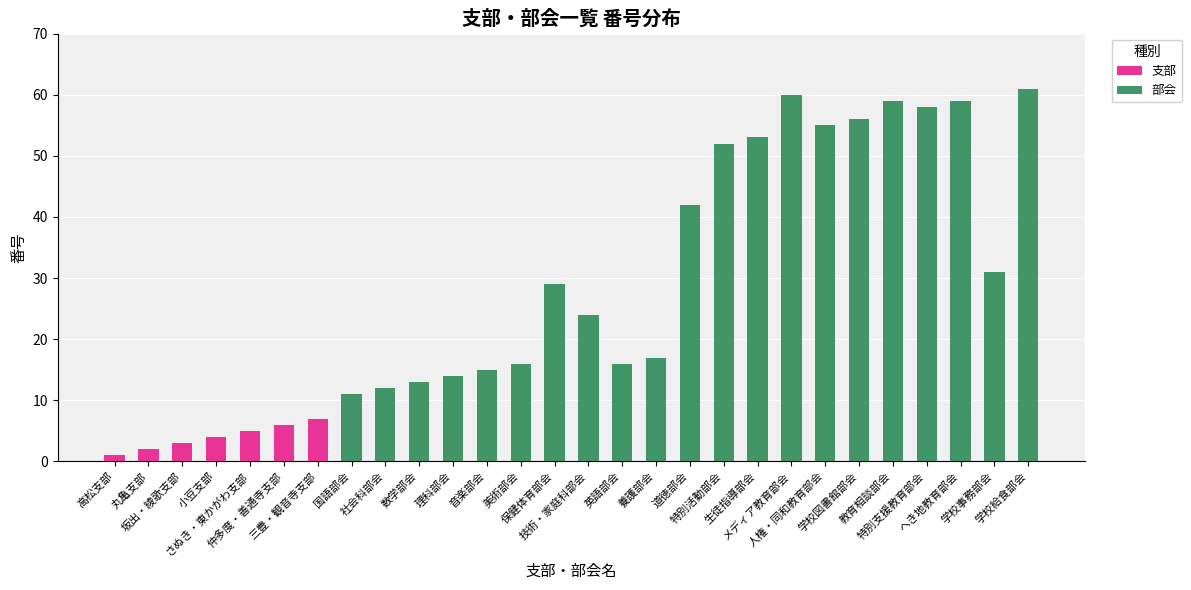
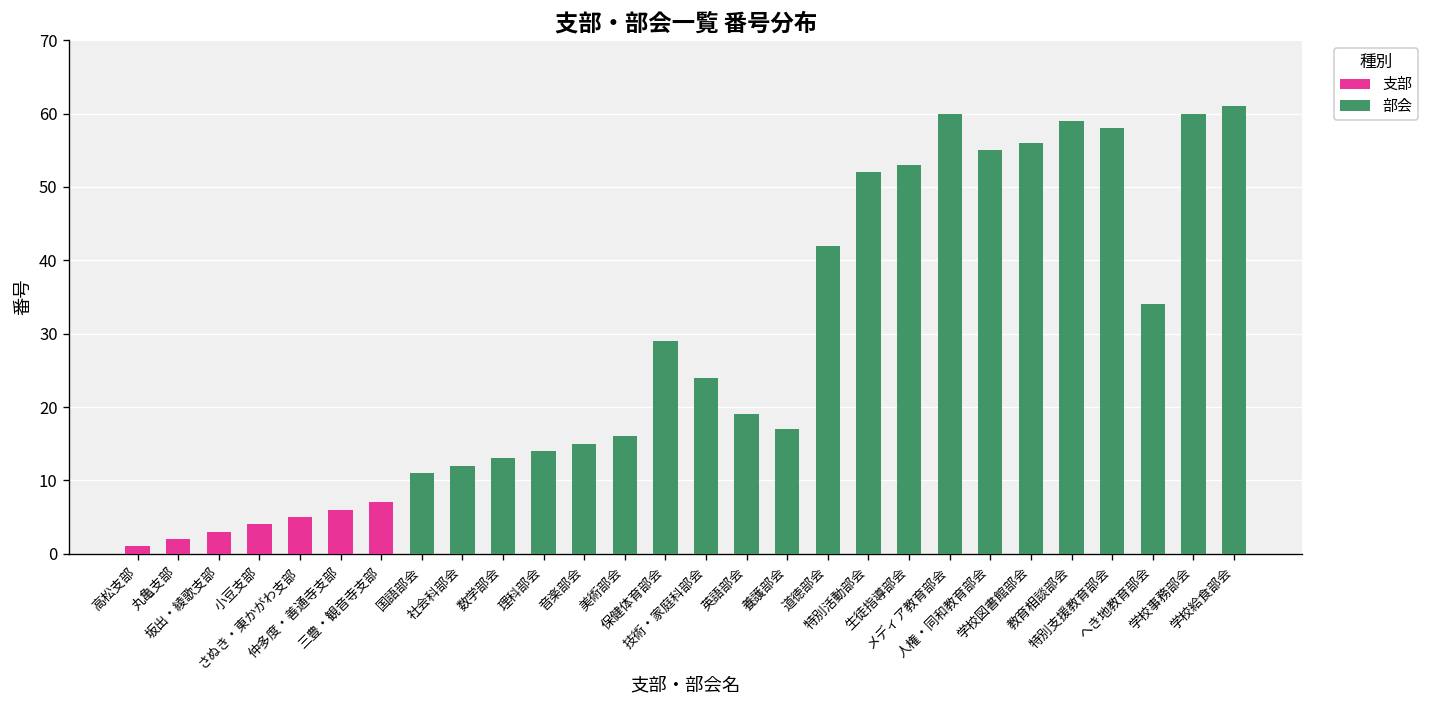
  {
    "支部": {
      "高松支部": 1,
      "丸亀支部": 2,
      "坂出・綾歌支部": 3,
      "小豆支部": 4,
      "さぬき・東かがわ支部": 5,
      "仲多度・善通寺支部": 6,
      "三豊・観音寺支部": 7,
      "国語部会": 0,
      "社会科部会": 0,
      "数学部会": 0,
      "理科部会": 0,
      "音楽部会": 0,
      "美術部会": 0,
      "保健体育部会": 0,
      "技術・家庭科部会": 0,
      "英語部会": 0,
      "養護部会": 0,
      "道徳部会": 0,
      "特別活動部会": 0,
      "生徒指導部会": 0,
      "メディア教育部会": 0,
      "人権・同和教育部会": 0,
      "学校図書館部会": 0,
      "教育相談部会": 0,
      "特別支援教育部会": 0,
      "へき地教育部会": 0,
      "学校事務部会": 0,
      "学校給食部会": 0
    },
    "部会": {
      "高松支部": 0,
      "丸亀支部": 0,
      "坂出・綾歌支部": 0,
      "小豆支部": 0,
      "さぬき・東かがわ支部": 0,
      "仲多度・善通寺支部": 0,
      "三豊・観音寺支部": 0,
      "国語部会": 11,
      "社会科部会": 12,
      "数学部会": 13,
      "理科部会": 14,
      "音楽部会": 15,
      "美術部会": 16,
      "保健体育部会": 29,
      "技術・家庭科部会": 24,
-     "英語部会": 16,
+     "英語部会": 19,
      "養護部会": 17,
      "道徳部会": 42,
      "特別活動部会": 52,
      "生徒指導部会": 53,
      "メディア教育部会": 60,
      "人権・同和教育部会": 55,
      "学校図書館部会": 56,
      "教育相談部会": 59,
      "特別支援教育部会": 58,
-     "へき地教育部会": 59,
-     "学校事務部会": 31,
+     "へき地教育部会": 34,
+     "学校事務部会": 60,
      "学校給食部会": 61
    }
  }
